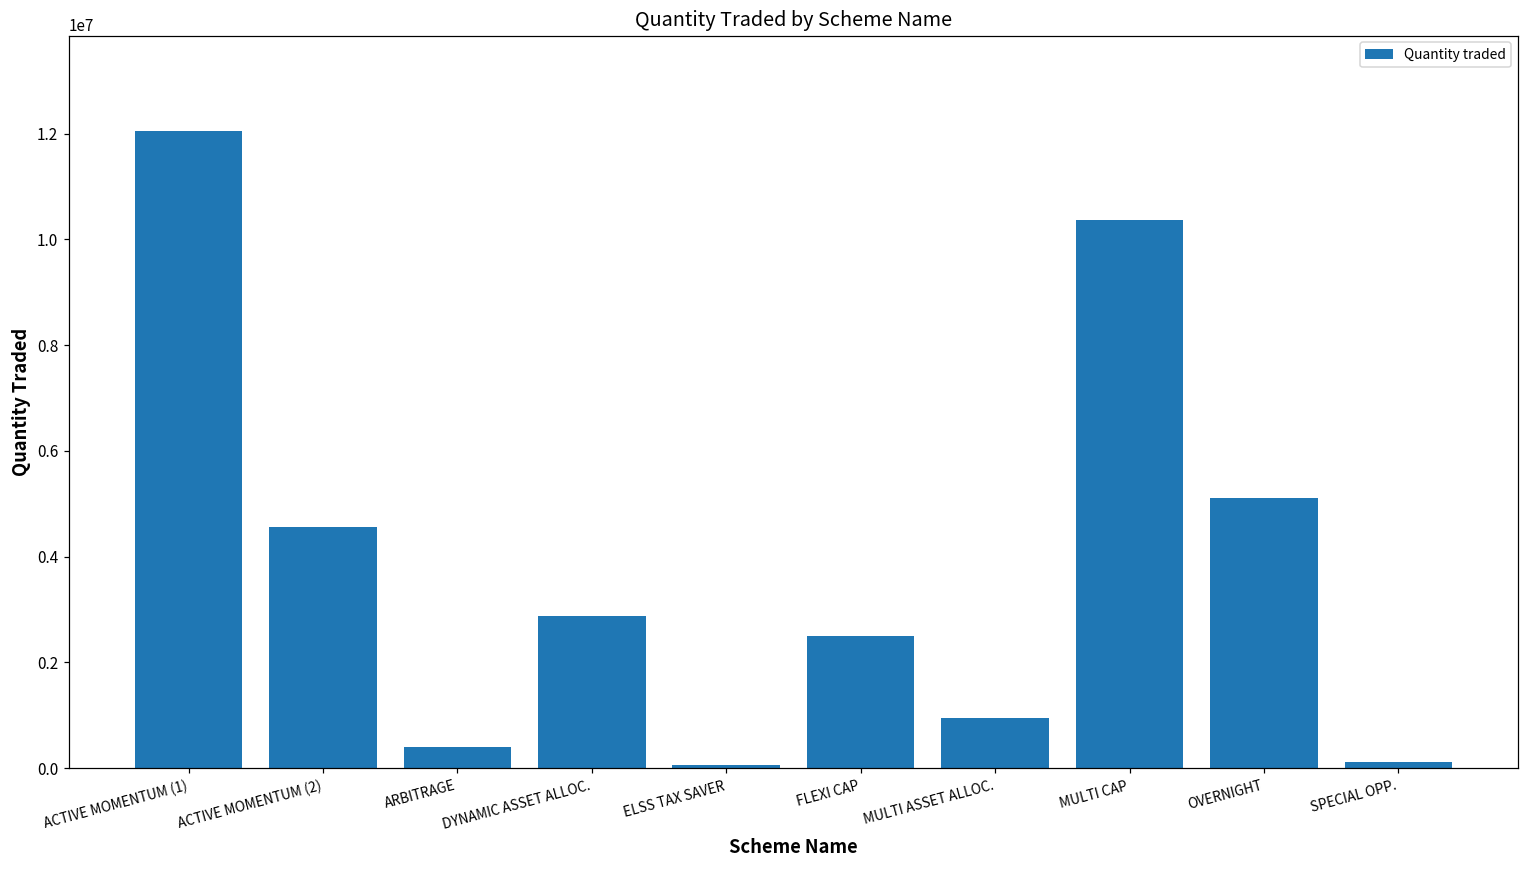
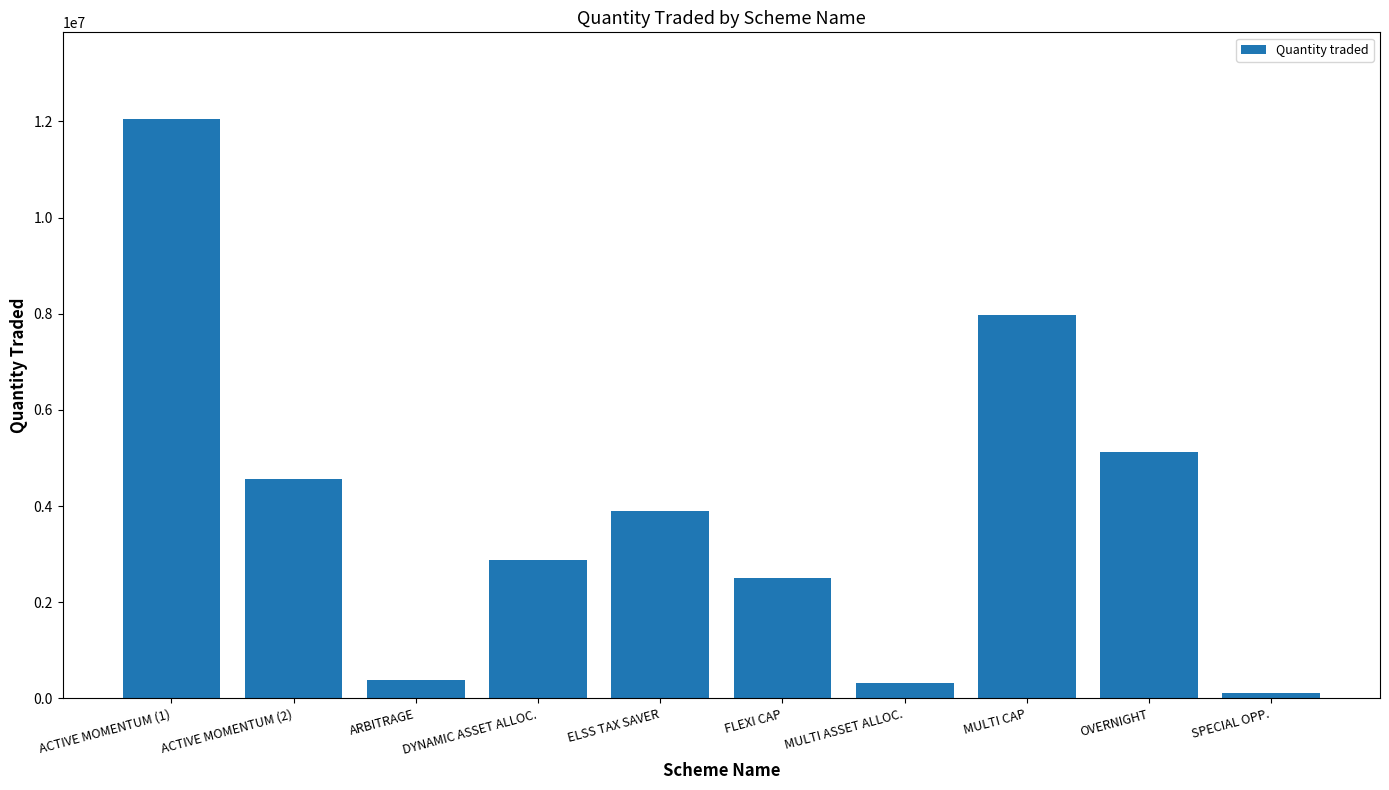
  {
    "ACTIVE MOMENTUM (1)": 12000000,
    "ACTIVE MOMENTUM (2)": 4600000,
    "ARBITRAGE": 400000,
    "DYNAMIC ASSET ALLOC.": 2900000,
-   "ELSS TAX SAVER": 100000,
+   "ELSS TAX SAVER": 3900000,
    "FLEXI CAP": 2500000,
-   "MULTI ASSET ALLOC.": 1000000,
-   "MULTI CAP": 10400000,
+   "MULTI ASSET ALLOC.": 300000,
+   "MULTI CAP": 8000000,
    "OVERNIGHT": 5100000,
    "SPECIAL OPP.": 100000
  }
